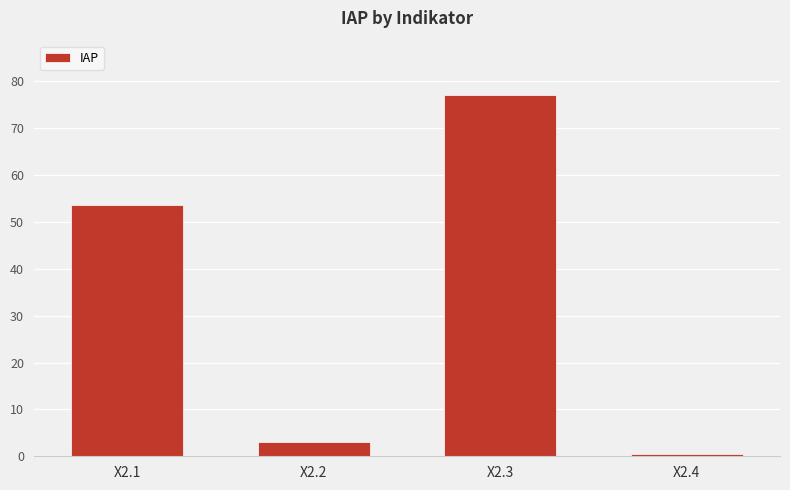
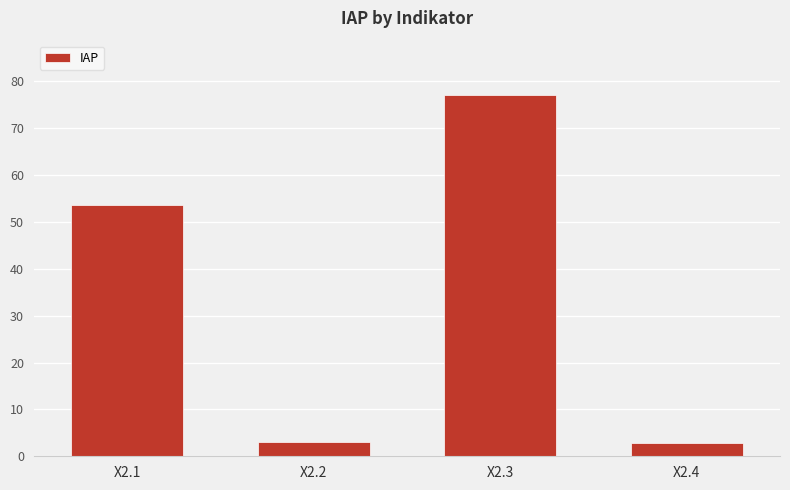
  {
    "X2.1": 54,
    "X2.2": 3,
    "X2.3": 77,
-   "X2.4": 0
+   "X2.4": 3
  }
